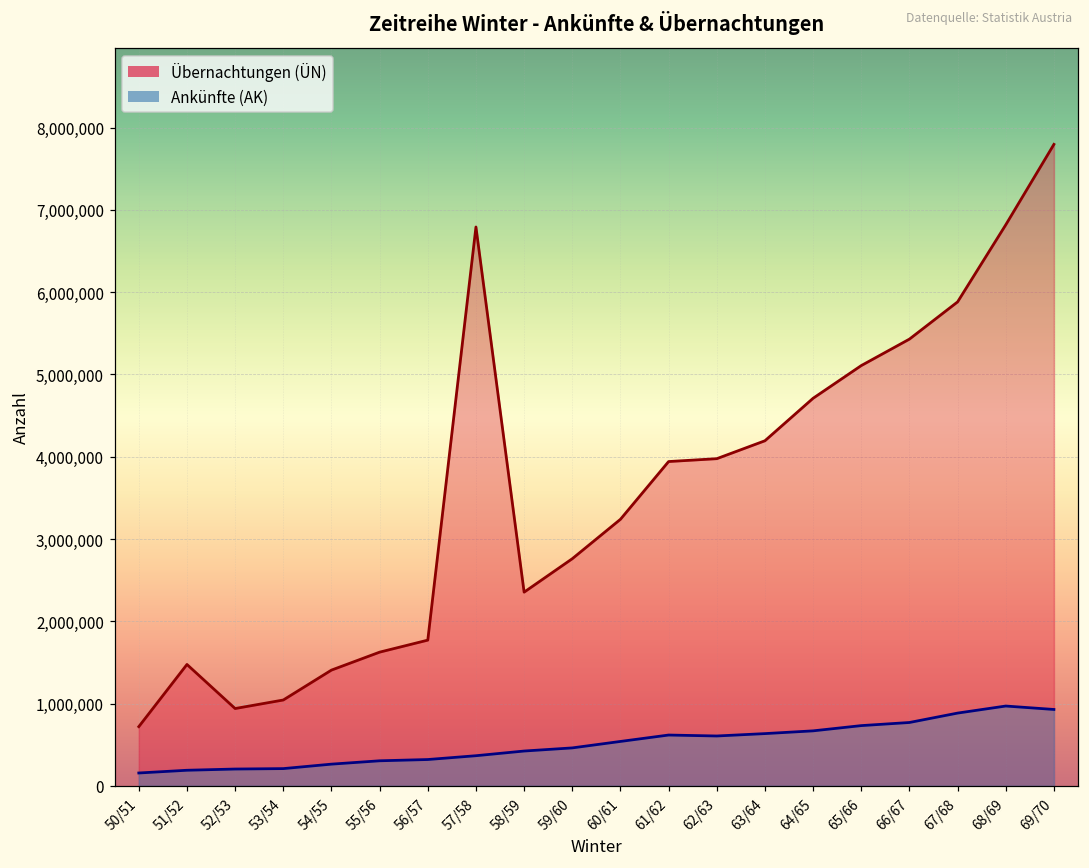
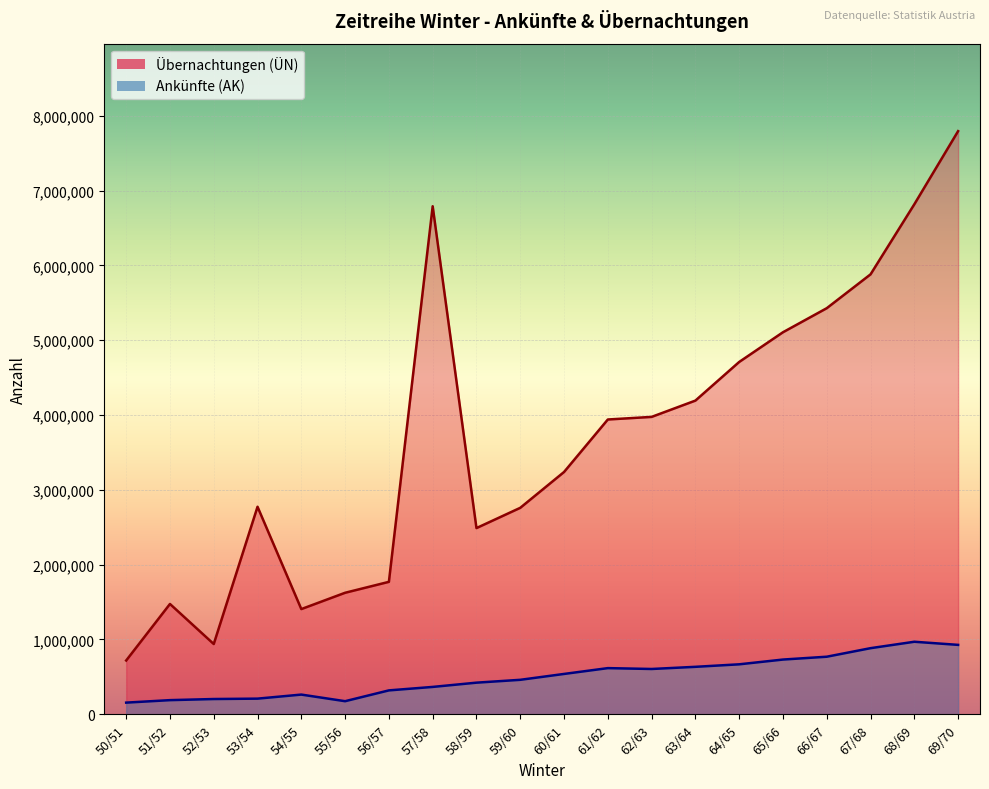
  {
    "Übernachtungen (ÜN)": {
      "50/51": "700,000",
      "51/52": "1,500,000",
      "52/53": "900,000",
-     "53/54": "1,000,000",
+     "53/54": "2,800,000",
      "54/55": "1,400,000",
      "55/56": "1,600,000",
      "56/57": "1,800,000",
      "57/58": "6,800,000",
-     "58/59": "2,400,000",
+     "58/59": "2,500,000",
      "59/60": "2,800,000",
      "60/61": "3,200,000",
      "61/62": "3,900,000",
      "62/63": "4,000,000",
      "63/64": "4,200,000",
      "64/65": "4,700,000",
      "65/66": "5,100,000",
      "66/67": "5,400,000",
      "67/68": "5,900,000",
      "68/69": "6,800,000",
      "69/70": "7,800,000"
    },
    "Ankünfte (AK)": {
      "50/51": "200,000",
      "51/52": "200,000",
      "52/53": "200,000",
      "53/54": "200,000",
      "54/55": "300,000",
-     "55/56": "300,000",
+     "55/56": "200,000",
      "56/57": "300,000",
      "57/58": "400,000",
      "58/59": "400,000",
      "59/60": "500,000",
      "60/61": "500,000",
      "61/62": "600,000",
      "62/63": "600,000",
      "63/64": "600,000",
      "64/65": "700,000",
      "65/66": "700,000",
      "66/67": "800,000",
      "67/68": "900,000",
      "68/69": "1,000,000",
      "69/70": "900,000"
    }
  }
